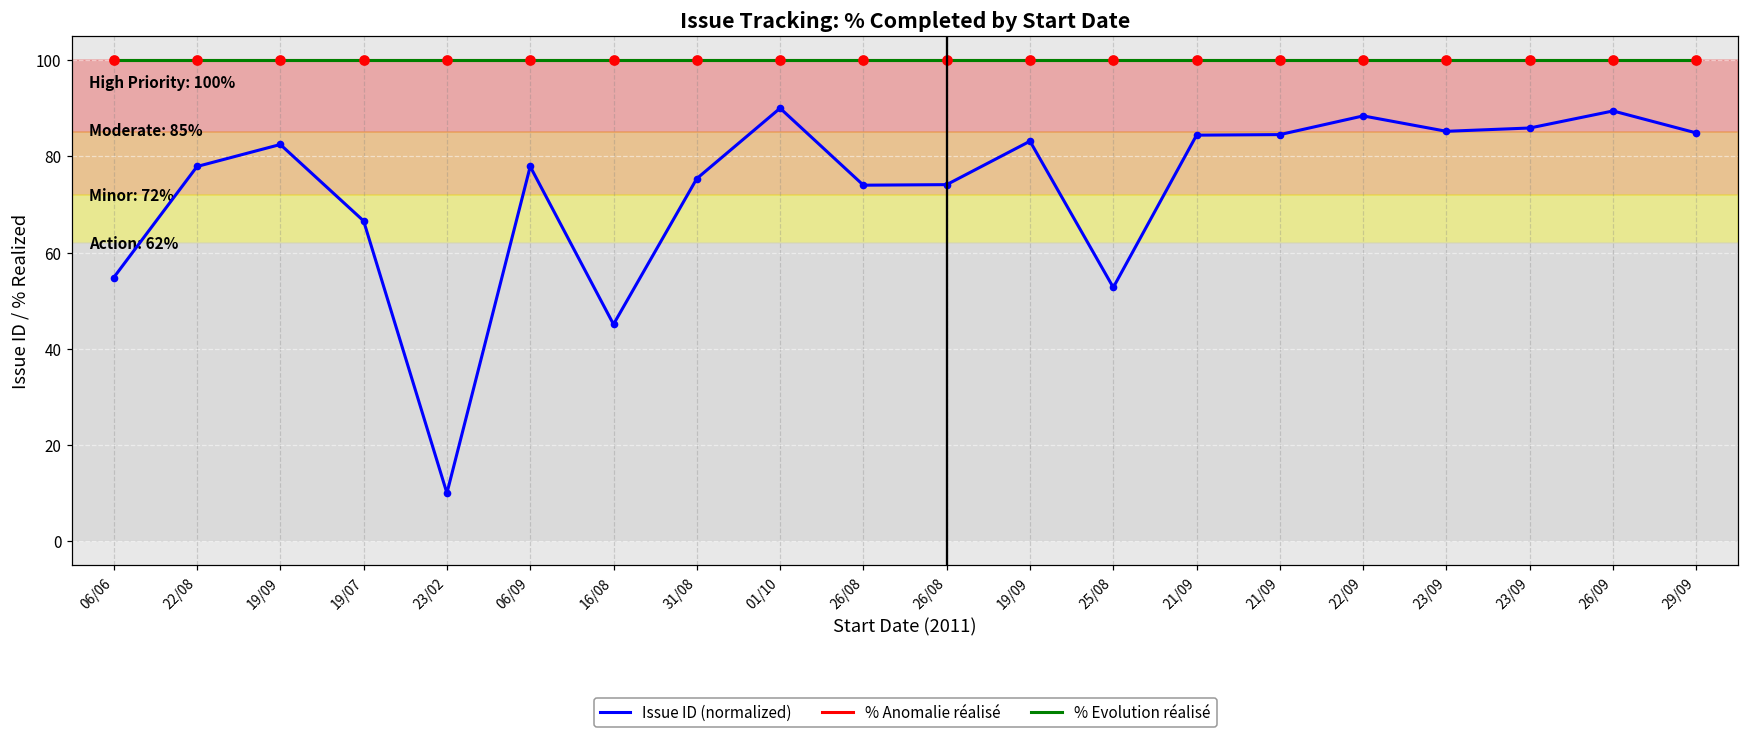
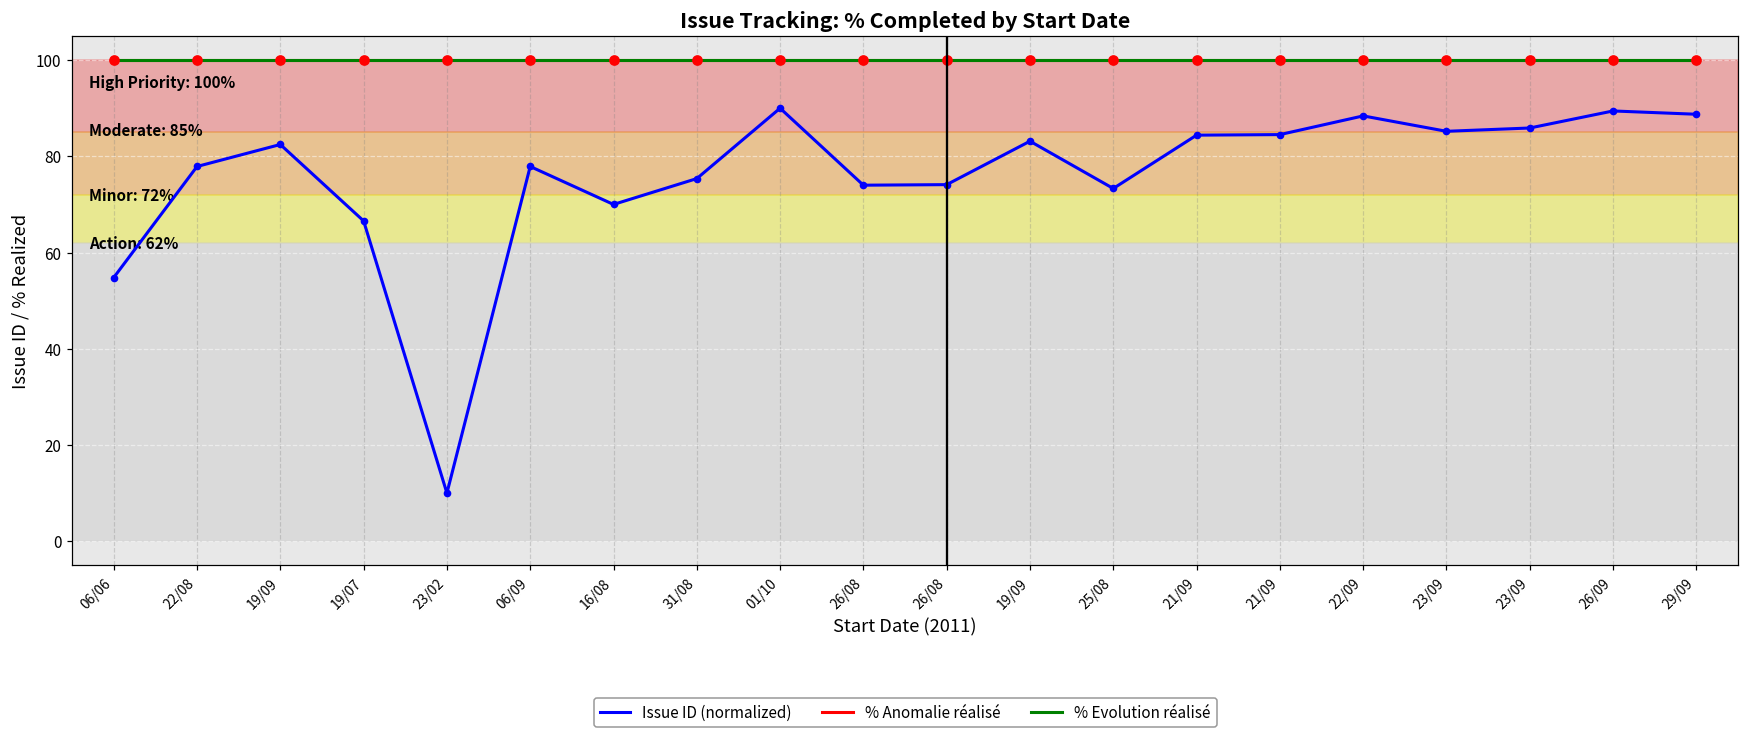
  {
    "Issue ID (normalized)": {
      "22/08": "78",
      "19/07": "67",
      "23/02": "10",
      "06/09": "78",
-     "16/08": "45",
+     "16/08": "70",
      "31/08": "75",
      "01/10": "90",
-     "25/08": "53",
+     "25/08": "73",
      "22/09": "88",
      "26/09": "89",
-     "29/09": "85"
+     "29/09": "89"
    },
    "% Evolution réalisé": {
      "06/06": "100%",
      "22/08": "100%"
    }
  }
